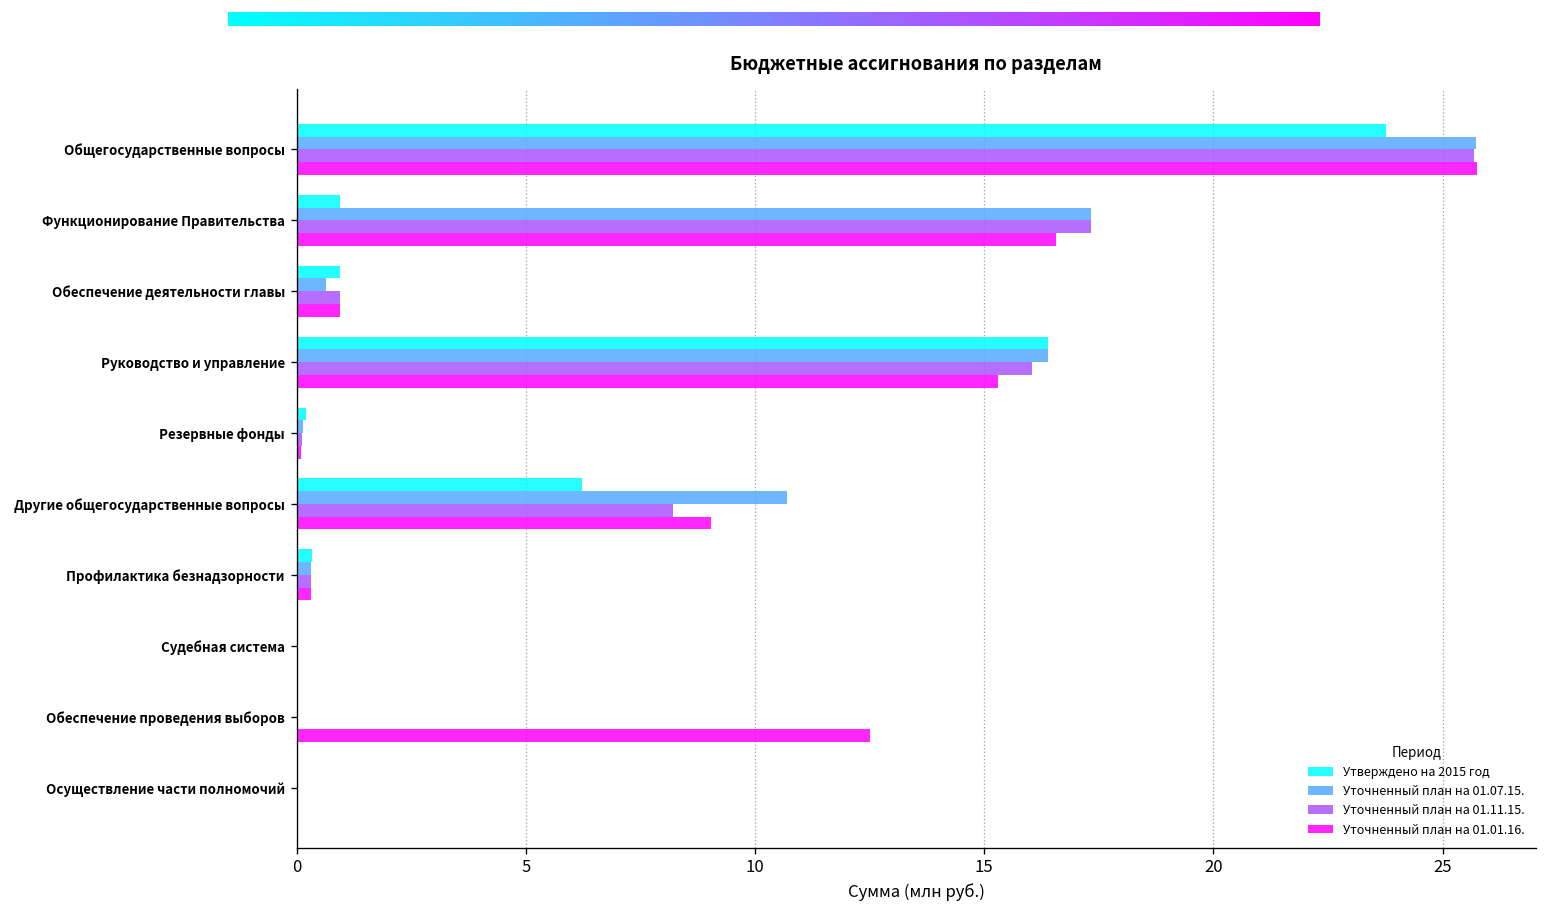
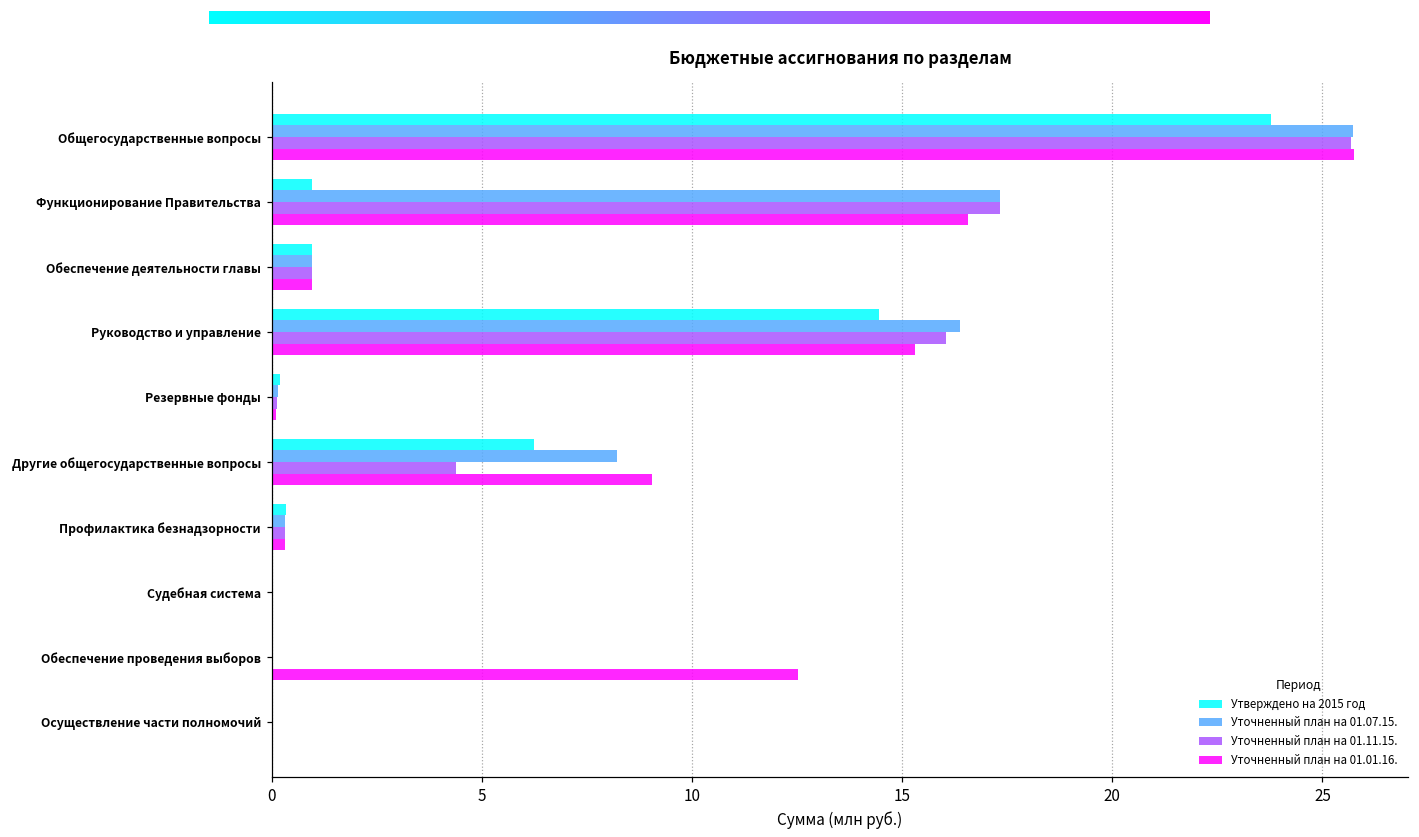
  {
    "Утверждено на 2015 год": {
      "Общегосударственные вопросы": 23.8,
      "Функционирование Правительства": 1.0,
      "Обеспечение деятельности главы": 0.9,
-     "Руководство и управление": 16.4,
+     "Руководство и управление": 14.5,
      "Резервные фонды": 0.2,
      "Другие общегосударственные вопросы": 6.2,
      "Профилактика безнадзорности": 0.3,
      "Судебная система": 0.0,
      "Обеспечение проведения выборов": 0.0
    },
    "Уточненный план на 01.07.15.": {
      "Общегосударственные вопросы": 25.7,
      "Функционирование Правительства": 17.3,
-     "Обеспечение деятельности главы": 0.6,
+     "Обеспечение деятельности главы": 0.9,
      "Руководство и управление": 16.4,
      "Резервные фонды": 0.1,
-     "Другие общегосударственные вопросы": 10.7,
+     "Другие общегосударственные вопросы": 8.2,
      "Профилактика безнадзорности": 0.3,
      "Судебная система": 0.0
    },
    "Уточненный план на 01.11.15.": {
      "Общегосударственные вопросы": 25.7,
      "Функционирование Правительства": 17.3,
      "Обеспечение деятельности главы": 0.9,
      "Руководство и управление": 16.0,
      "Резервные фонды": 0.1,
-     "Другие общегосударственные вопросы": 8.2,
+     "Другие общегосударственные вопросы": 4.4,
      "Профилактика безнадзорности": 0.3,
      "Судебная система": 0.0
    },
    "Уточненный план на 01.01.16.": {
      "Общегосударственные вопросы": 25.7,
      "Функционирование Правительства": 16.6,
      "Обеспечение деятельности главы": 0.9,
      "Руководство и управление": 15.3,
      "Резервные фонды": 0.1,
      "Другие общегосударственные вопросы": 9.0,
      "Профилактика безнадзорности": 0.3,
      "Судебная система": 0.0,
      "Обеспечение проведения выборов": 12.5
    }
  }
